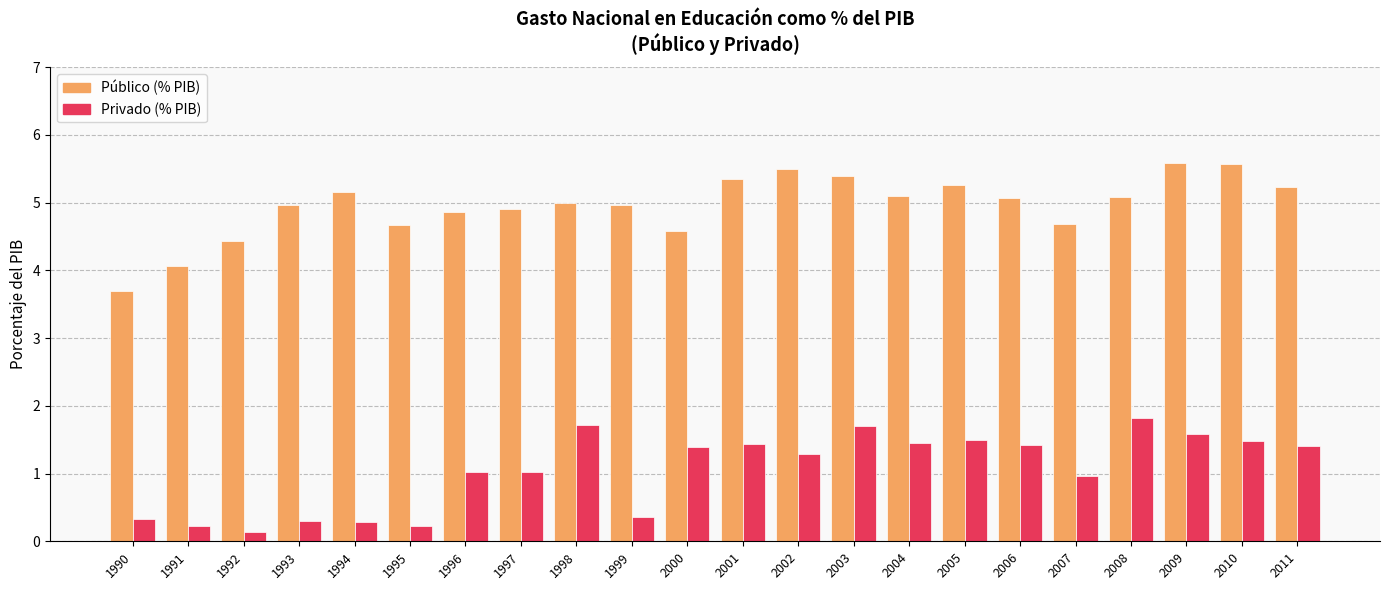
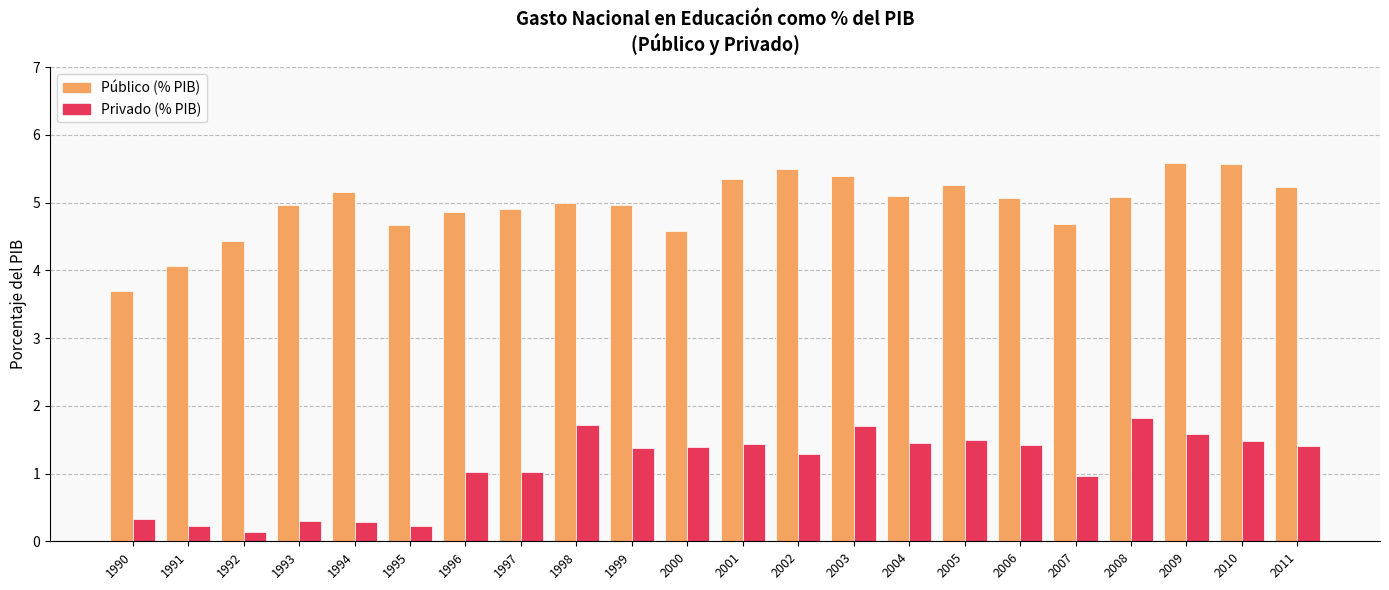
  {
    "Público (% PIB)": {
      "1990": 3.7,
      "1991": 4.1,
      "1992": 4.4,
      "1993": 5.0,
      "1994": 5.2,
      "1995": 4.7,
      "1996": 4.9,
      "1997": 4.9,
      "1998": 5.0,
      "1999": 5.0,
      "2000": 4.6,
      "2001": 5.4,
      "2002": 5.5,
      "2003": 5.4,
      "2004": 5.1,
      "2005": 5.3,
      "2006": 5.1,
      "2007": 4.7,
      "2008": 5.1,
      "2009": 5.6,
      "2010": 5.6,
      "2011": 5.2
    },
    "Privado (% PIB)": {
      "1990": 0.3,
      "1991": 0.2,
      "1992": 0.1,
      "1993": 0.3,
      "1994": 0.3,
      "1995": 0.2,
      "1996": 1.0,
      "1997": 1.0,
      "1998": 1.7,
-     "1999": 0.4,
+     "1999": 1.4,
      "2000": 1.4,
      "2001": 1.4,
      "2002": 1.3,
      "2003": 1.7,
      "2004": 1.4,
      "2005": 1.5,
      "2006": 1.4,
      "2007": 1.0,
      "2008": 1.8,
      "2009": 1.6,
      "2010": 1.5,
      "2011": 1.4
    }
  }
